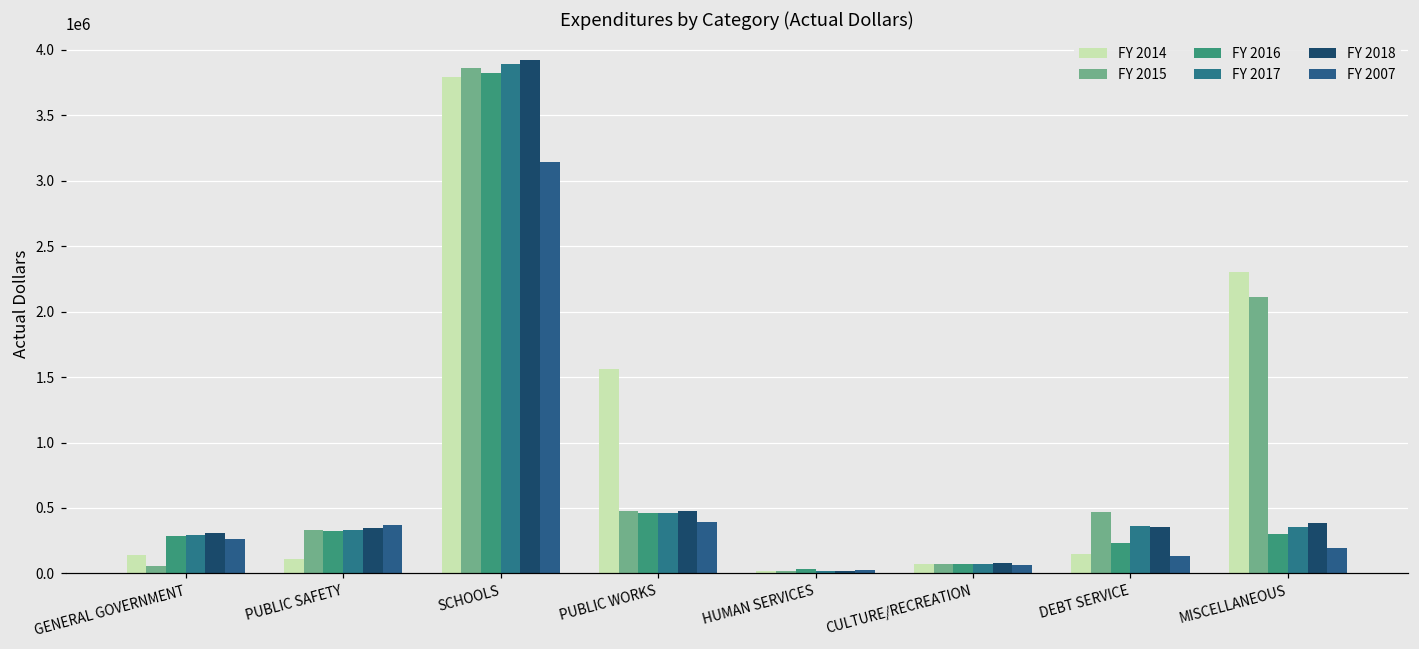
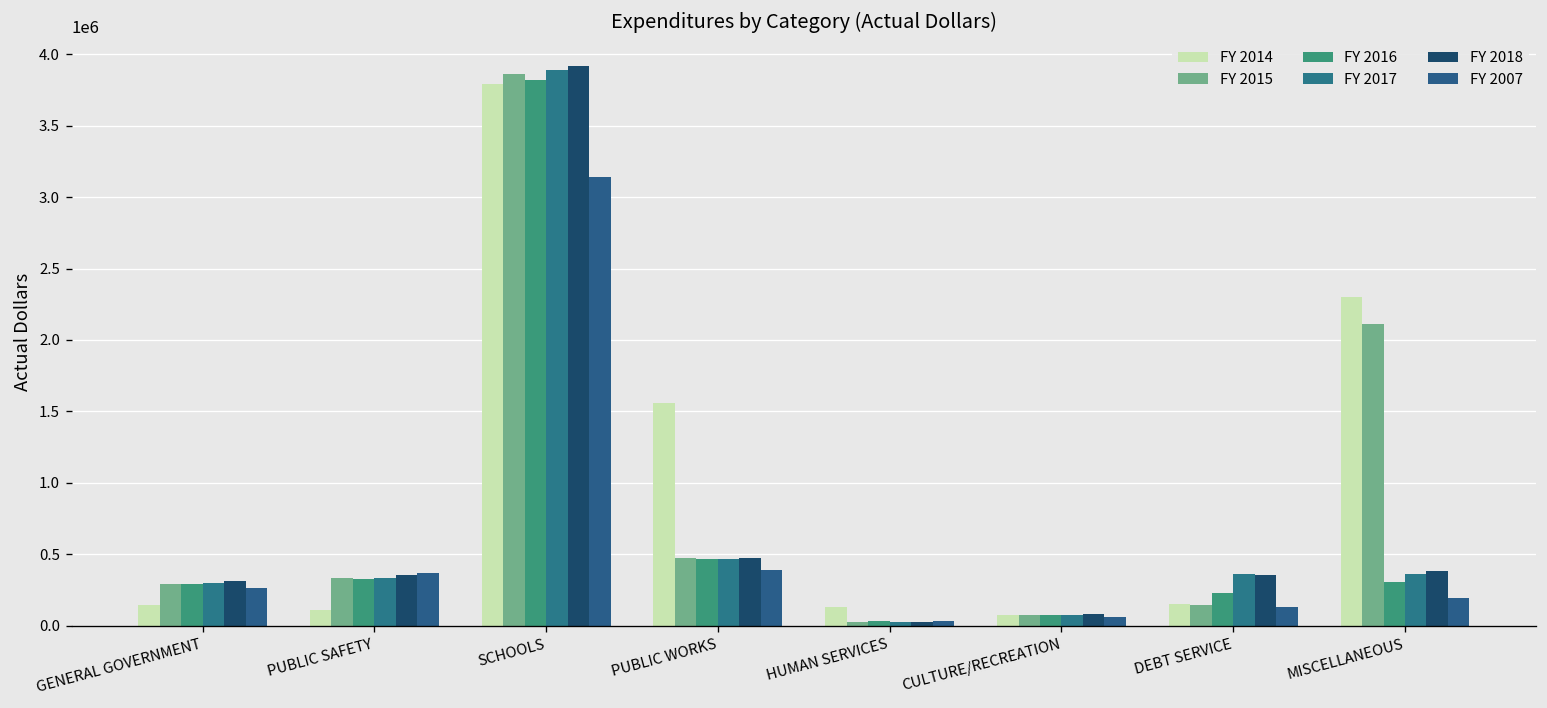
  {
    "FY 2014": {
      "GENERAL GOVERNMENT": 140000,
      "PUBLIC SAFETY": 110000,
      "SCHOOLS": 3790000,
      "PUBLIC WORKS": 1560000,
-     "HUMAN SERVICES": 20000,
+     "HUMAN SERVICES": 130000,
      "CULTURE/RECREATION": 70000,
      "DEBT SERVICE": 150000,
      "MISCELLANEOUS": 2300000
    },
    "FY 2015": {
-     "GENERAL GOVERNMENT": 50000,
+     "GENERAL GOVERNMENT": 290000,
      "PUBLIC SAFETY": 330000,
      "SCHOOLS": 3860000,
      "PUBLIC WORKS": 480000,
      "HUMAN SERVICES": 20000,
      "CULTURE/RECREATION": 70000,
-     "DEBT SERVICE": 470000,
+     "DEBT SERVICE": 150000,
      "MISCELLANEOUS": 2110000
    }
  }
